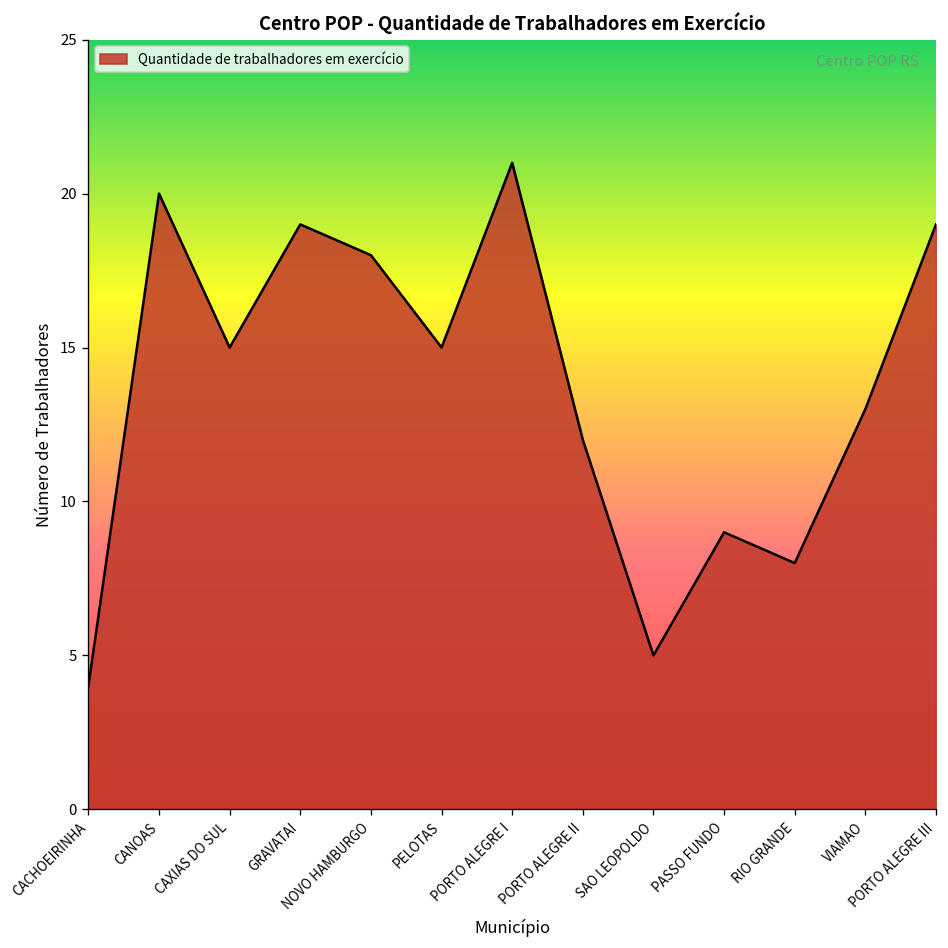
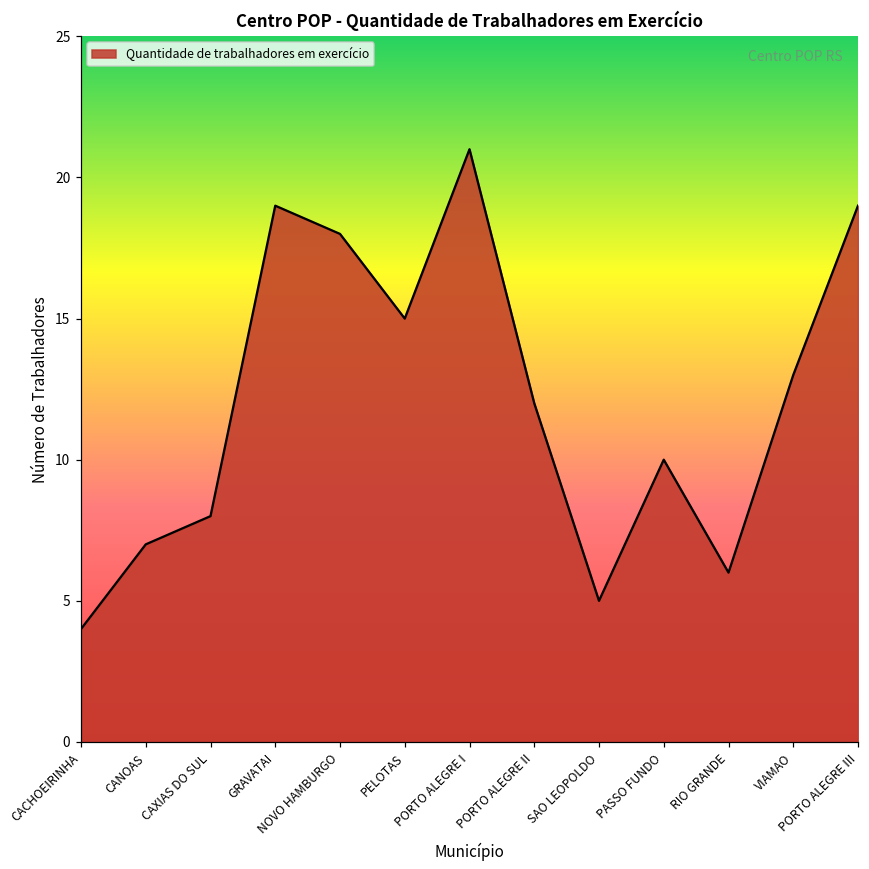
  {
    "CACHOEIRINHA": 4,
-   "CANOAS": 20,
-   "CAXIAS DO SUL": 15,
+   "CANOAS": 7,
+   "CAXIAS DO SUL": 8,
    "GRAVATAI": 19,
    "NOVO HAMBURGO": 18,
    "PELOTAS": 15,
    "PORTO ALEGRE I": 21,
    "PORTO ALEGRE II": 12,
    "SAO LEOPOLDO": 5,
-   "PASSO FUNDO": 9,
-   "RIO GRANDE": 8,
+   "PASSO FUNDO": 10,
+   "RIO GRANDE": 6,
    "VIAMAO": 13,
    "PORTO ALEGRE III": 19
  }
